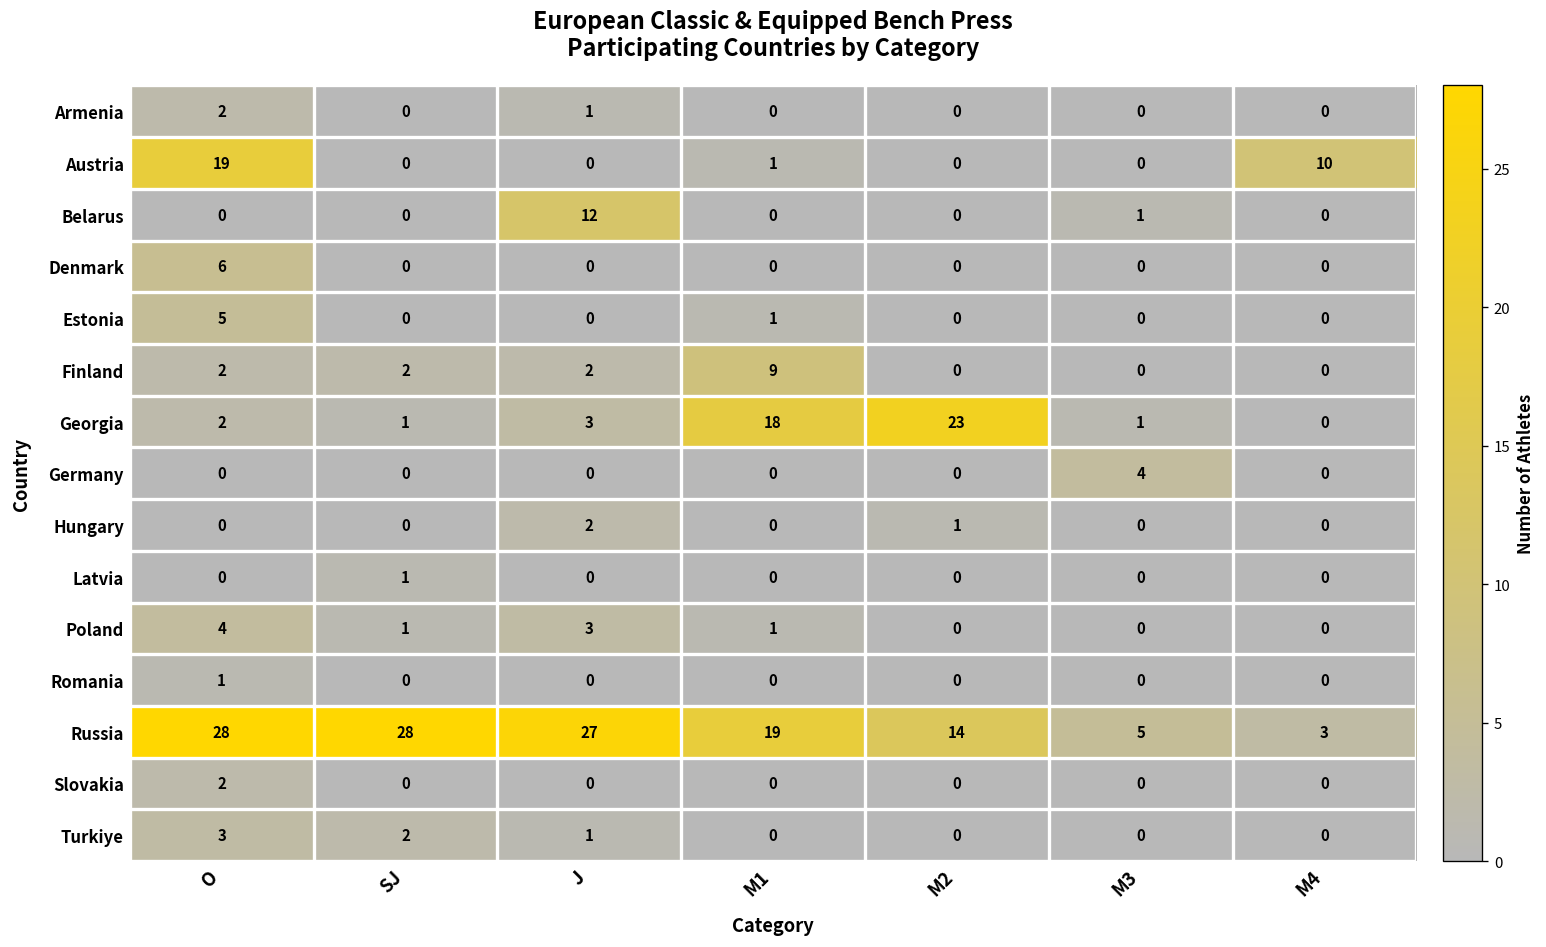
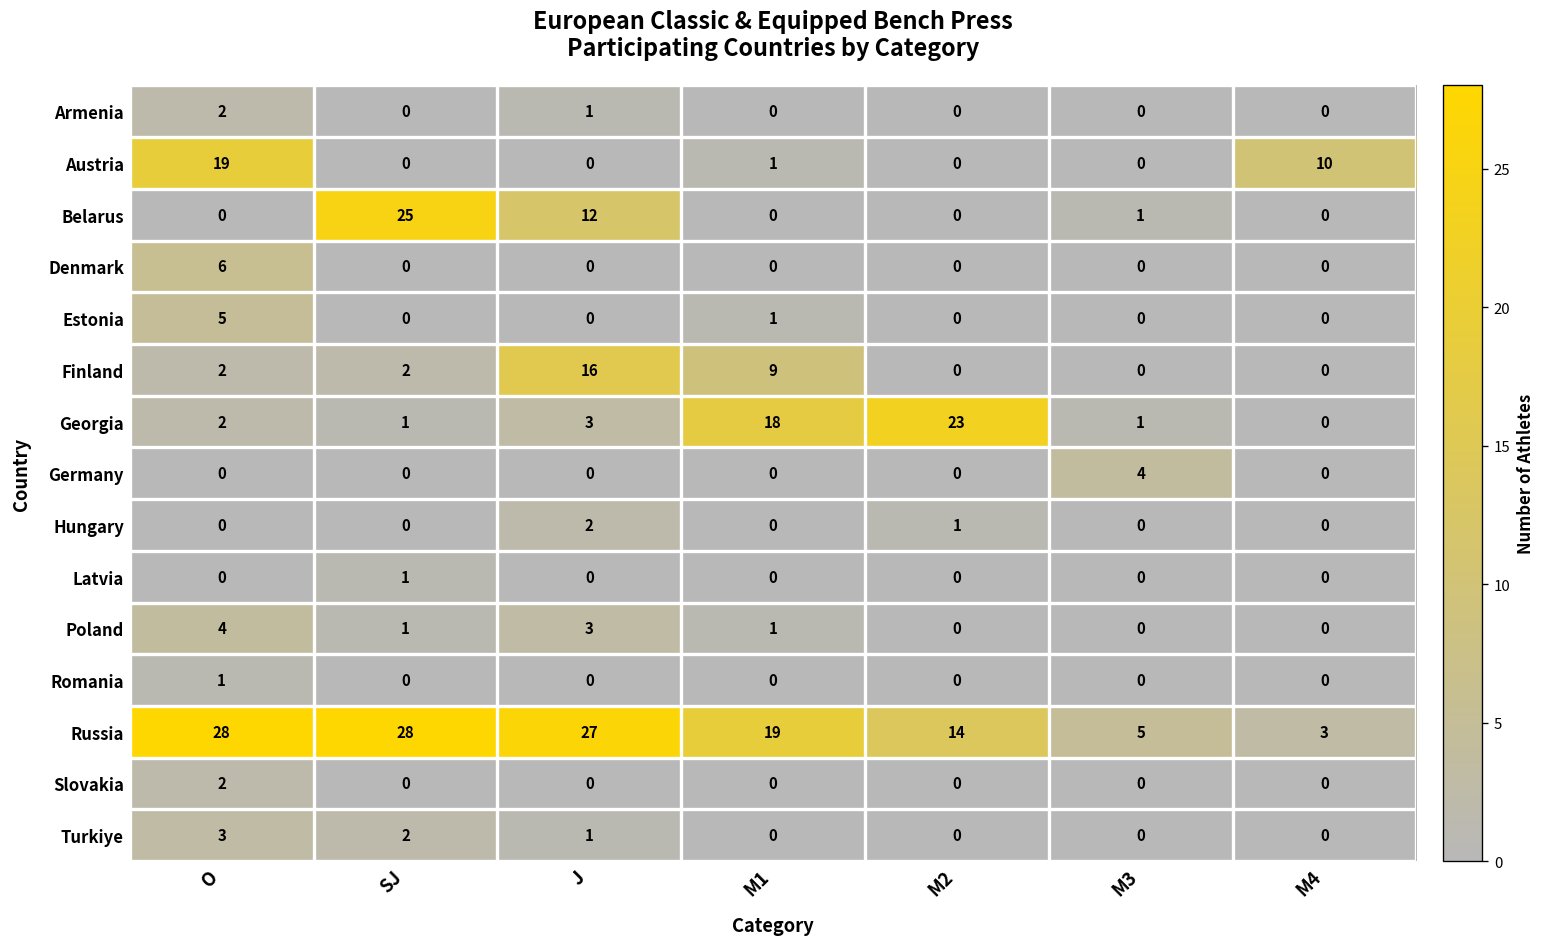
  {
    "Armenia": {
      "O": 2,
      "SJ": 0,
      "J": 1,
      "M1": 0,
      "M2": 0,
      "M3": 0,
      "M4": 0
    },
    "Austria": {
      "O": 19,
      "SJ": 0,
      "J": 0,
      "M1": 1,
      "M2": 0,
      "M3": 0,
      "M4": 10
    },
    "Belarus": {
      "O": 0,
-     "SJ": 0,
+     "SJ": 25,
      "J": 12,
      "M1": 0,
      "M2": 0,
      "M3": 1,
      "M4": 0
    },
    "Denmark": {
      "O": 6,
      "SJ": 0,
      "J": 0,
      "M1": 0,
      "M2": 0,
      "M3": 0,
      "M4": 0
    },
    "Estonia": {
      "O": 5,
      "SJ": 0,
      "J": 0,
      "M1": 1,
      "M2": 0,
      "M3": 0,
      "M4": 0
    },
    "Finland": {
      "O": 2,
      "SJ": 2,
-     "J": 2,
+     "J": 16,
      "M1": 9,
      "M2": 0,
      "M3": 0,
      "M4": 0
    },
    "Georgia": {
      "O": 2,
      "SJ": 1,
      "J": 3,
      "M1": 18,
      "M2": 23,
      "M3": 1,
      "M4": 0
    },
    "Germany": {
      "O": 0,
      "SJ": 0,
      "J": 0,
      "M1": 0,
      "M2": 0,
      "M3": 4,
      "M4": 0
    },
    "Hungary": {
      "O": 0,
      "SJ": 0,
      "J": 2,
      "M1": 0,
      "M2": 1,
      "M3": 0,
      "M4": 0
    },
    "Latvia": {
      "O": 0,
      "SJ": 1,
      "J": 0,
      "M1": 0,
      "M2": 0,
      "M3": 0,
      "M4": 0
    },
    "Poland": {
      "O": 4,
      "SJ": 1,
      "J": 3,
      "M1": 1,
      "M2": 0,
      "M3": 0,
      "M4": 0
    },
    "Romania": {
      "O": 1,
      "SJ": 0,
      "J": 0,
      "M1": 0,
      "M2": 0,
      "M3": 0,
      "M4": 0
    },
    "Russia": {
      "O": 28,
      "SJ": 28,
      "J": 27,
      "M1": 19,
      "M2": 14,
      "M3": 5,
      "M4": 3
    },
    "Slovakia": {
      "O": 2,
      "SJ": 0,
      "J": 0,
      "M1": 0,
      "M2": 0,
      "M3": 0,
      "M4": 0
    },
    "Turkiye": {
      "O": 3,
      "SJ": 2,
      "J": 1,
      "M1": 0,
      "M2": 0,
      "M3": 0,
      "M4": 0
    }
  }
